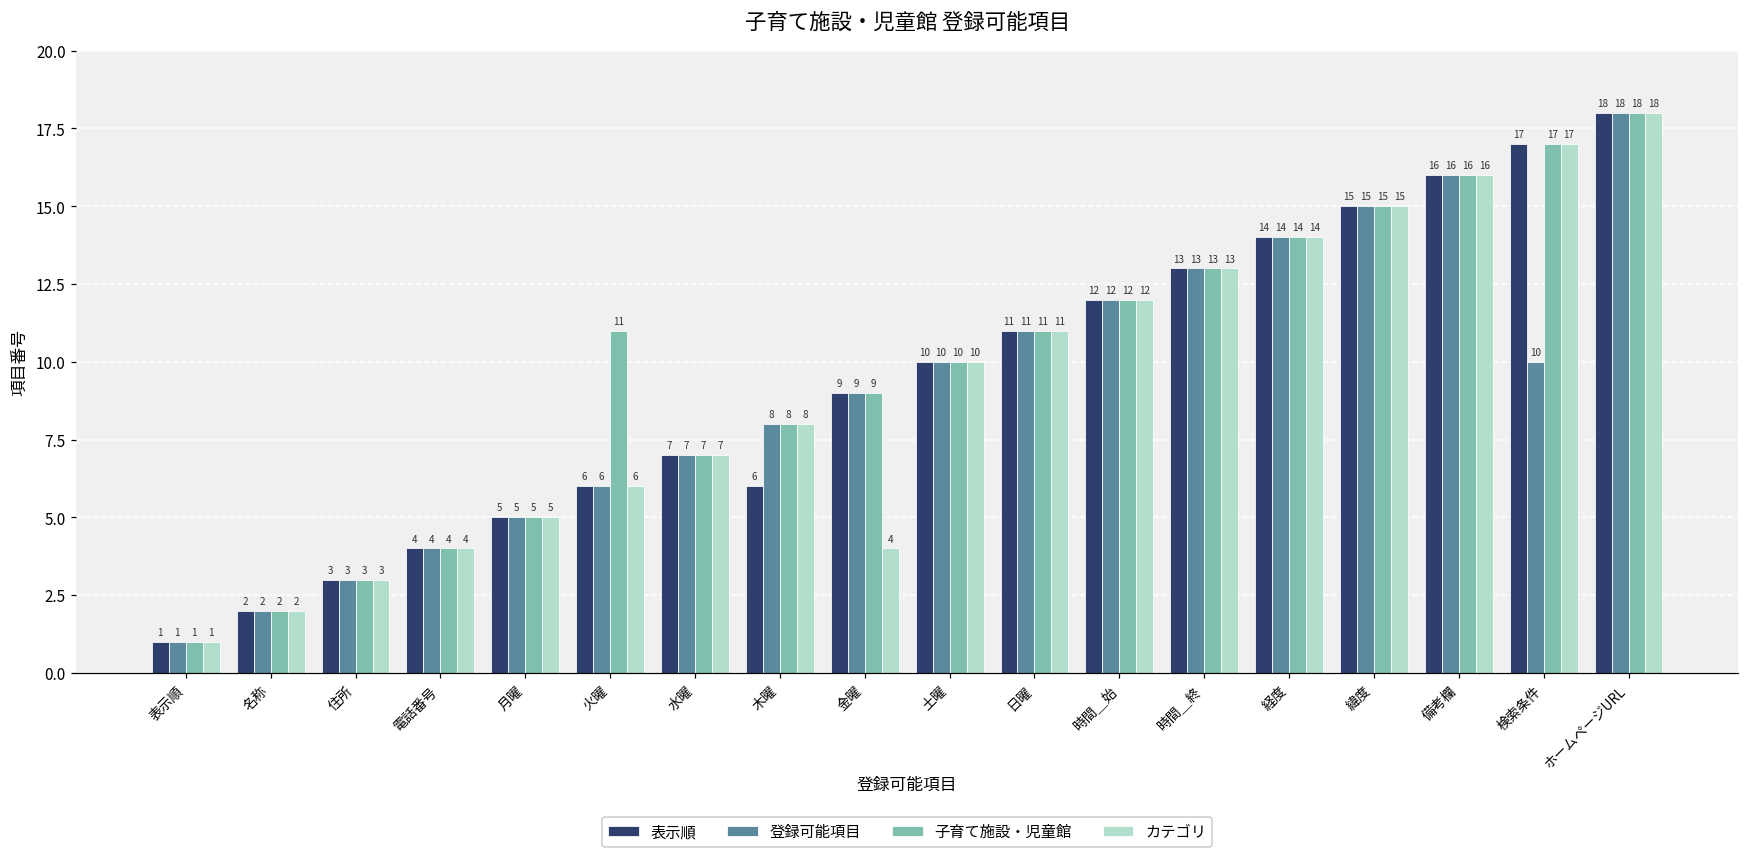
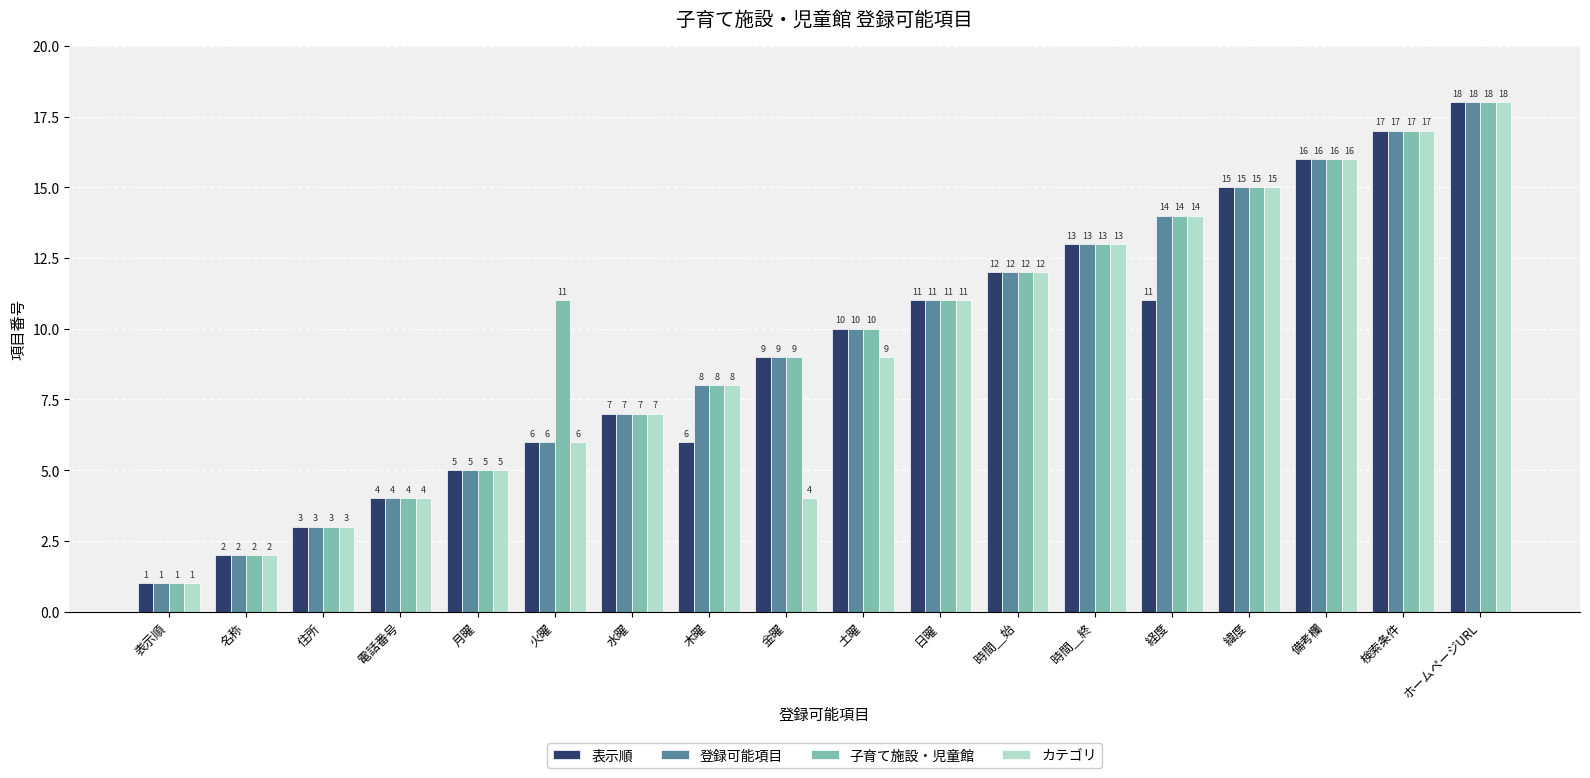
  {
    "表示順": {
      "表示順": 1,
      "名称": 2,
      "住所": 3,
      "電話番号": 4,
      "月曜": 5,
      "火曜": 6,
      "水曜": 7,
      "木曜": 6,
      "金曜": 9,
      "土曜": 10,
      "日曜": 11,
      "時間＿始": 12,
      "時間＿終": 13,
-     "経度": 14,
+     "経度": 11,
      "緯度": 15,
      "備考欄": 16,
      "検索条件": 17,
      "ホームページURL": 18
    },
    "登録可能項目": {
      "表示順": 1,
      "名称": 2,
      "住所": 3,
      "電話番号": 4,
      "月曜": 5,
      "火曜": 6,
      "水曜": 7,
      "木曜": 8,
      "金曜": 9,
      "土曜": 10,
      "日曜": 11,
      "時間＿始": 12,
      "時間＿終": 13,
      "経度": 14,
      "緯度": 15,
      "備考欄": 16,
-     "検索条件": 10,
+     "検索条件": 17,
      "ホームページURL": 18
    },
    "子育て施設・児童館": {
      "表示順": 1,
      "名称": 2,
      "住所": 3,
      "電話番号": 4,
      "月曜": 5,
      "火曜": 11,
      "水曜": 7,
      "木曜": 8,
      "金曜": 9,
      "土曜": 10,
      "日曜": 11,
      "時間＿始": 12,
      "時間＿終": 13,
      "経度": 14,
      "緯度": 15,
      "備考欄": 16,
      "検索条件": 17,
      "ホームページURL": 18
    },
    "カテゴリ": {
      "表示順": 1,
      "名称": 2,
      "住所": 3,
      "電話番号": 4,
      "月曜": 5,
      "火曜": 6,
      "水曜": 7,
      "木曜": 8,
      "金曜": 4,
-     "土曜": 10,
+     "土曜": 9,
      "日曜": 11,
      "時間＿始": 12,
      "時間＿終": 13,
      "経度": 14,
      "緯度": 15,
      "備考欄": 16,
      "検索条件": 17,
      "ホームページURL": 18
    }
  }
